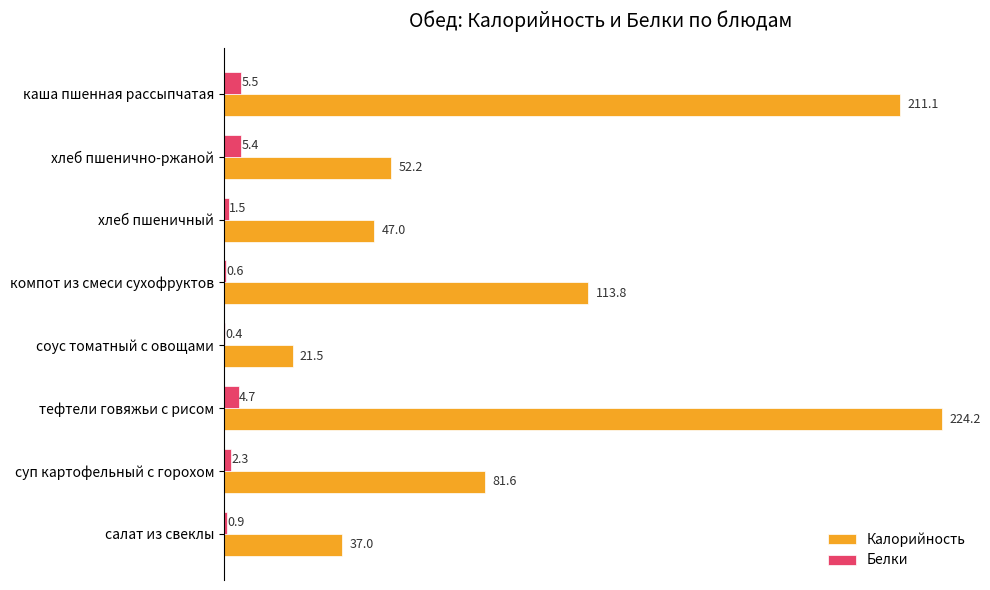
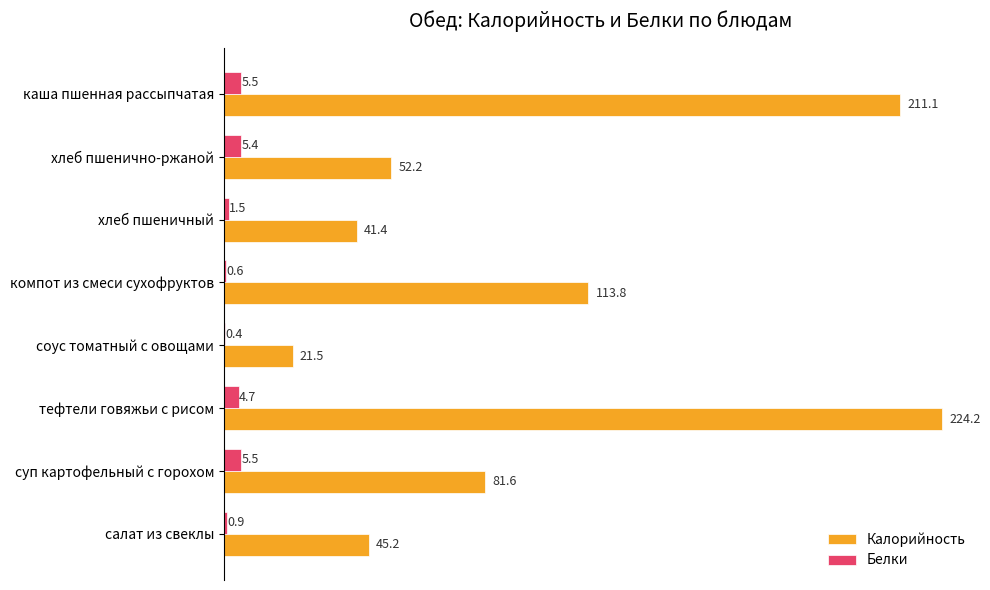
  {
    "Калорийность": {
      "каша пшенная рассыпчатая": 211.1,
      "хлеб пшенично-ржаной": 52.2,
-     "хлеб пшеничный": 47.0,
+     "хлеб пшеничный": 41.4,
      "компот из смеси сухофруктов": 113.8,
      "соус томатный с овощами": 21.5,
      "тефтели говяжьи с рисом": 224.2,
      "суп картофельный с горохом": 81.6,
-     "салат из свеклы": 37.0
+     "салат из свеклы": 45.2
    },
    "Белки": {
      "каша пшенная рассыпчатая": 5.5,
      "хлеб пшенично-ржаной": 5.4,
      "хлеб пшеничный": 1.5,
      "компот из смеси сухофруктов": 0.6,
      "соус томатный с овощами": 0.4,
      "тефтели говяжьи с рисом": 4.7,
-     "суп картофельный с горохом": 2.3,
+     "суп картофельный с горохом": 5.5,
      "салат из свеклы": 0.9
    }
  }
